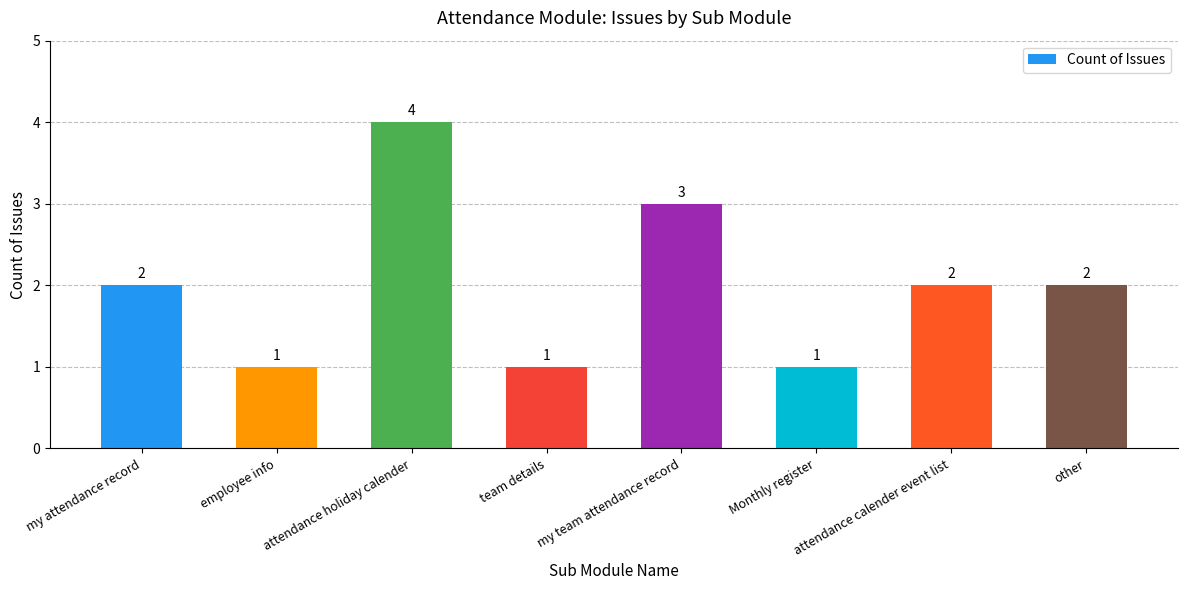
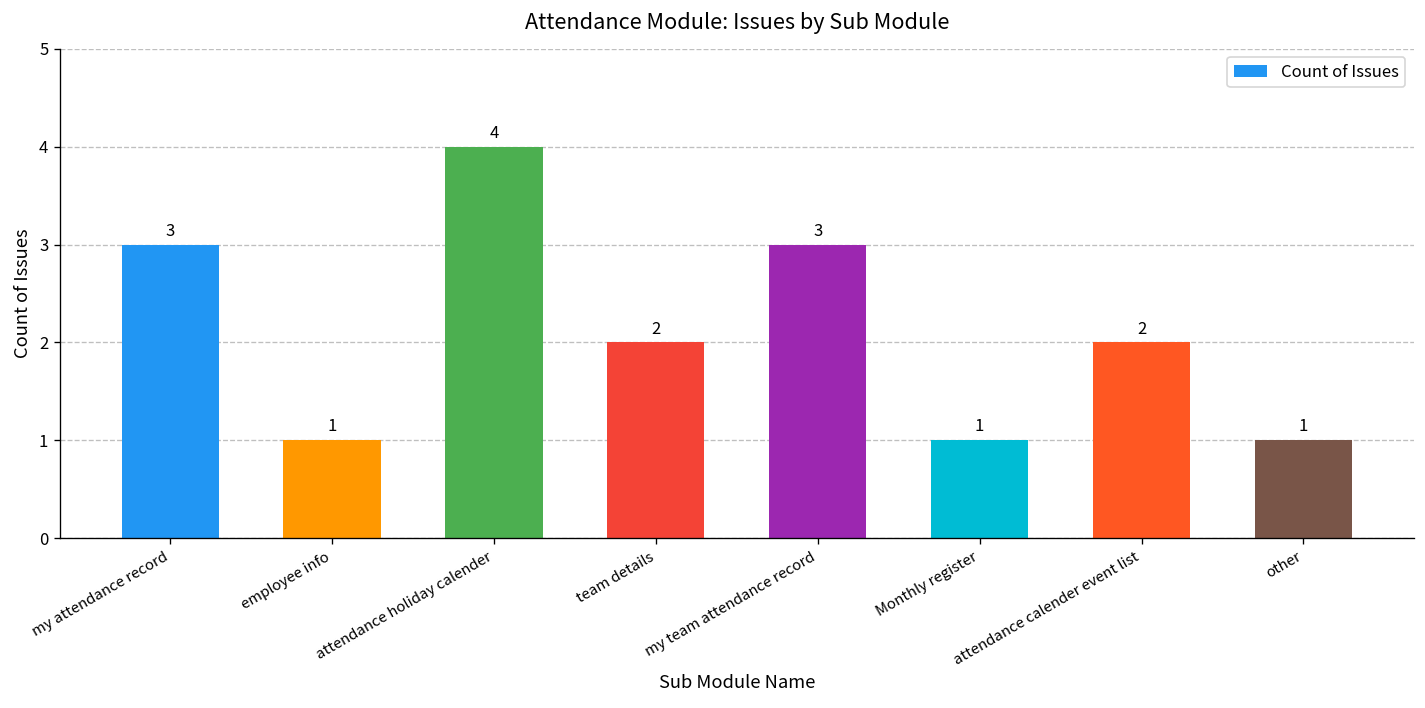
  {
-   "my attendance record": 2,
+   "my attendance record": 3,
    "employee info": 1,
    "attendance holiday calender": 4,
-   "team details": 1,
+   "team details": 2,
    "my team attendance record": 3,
    "Monthly register": 1,
    "attendance calender event list": 2,
-   "other": 2
+   "other": 1
  }
